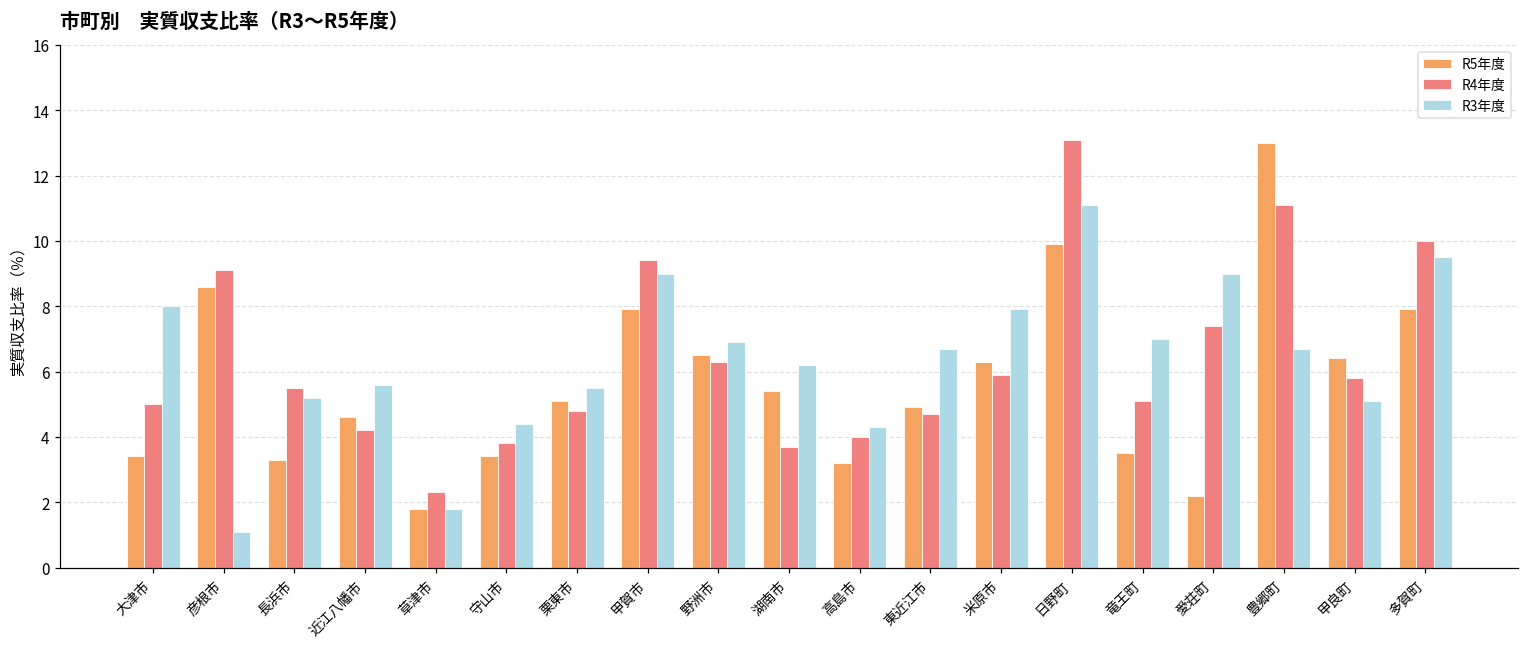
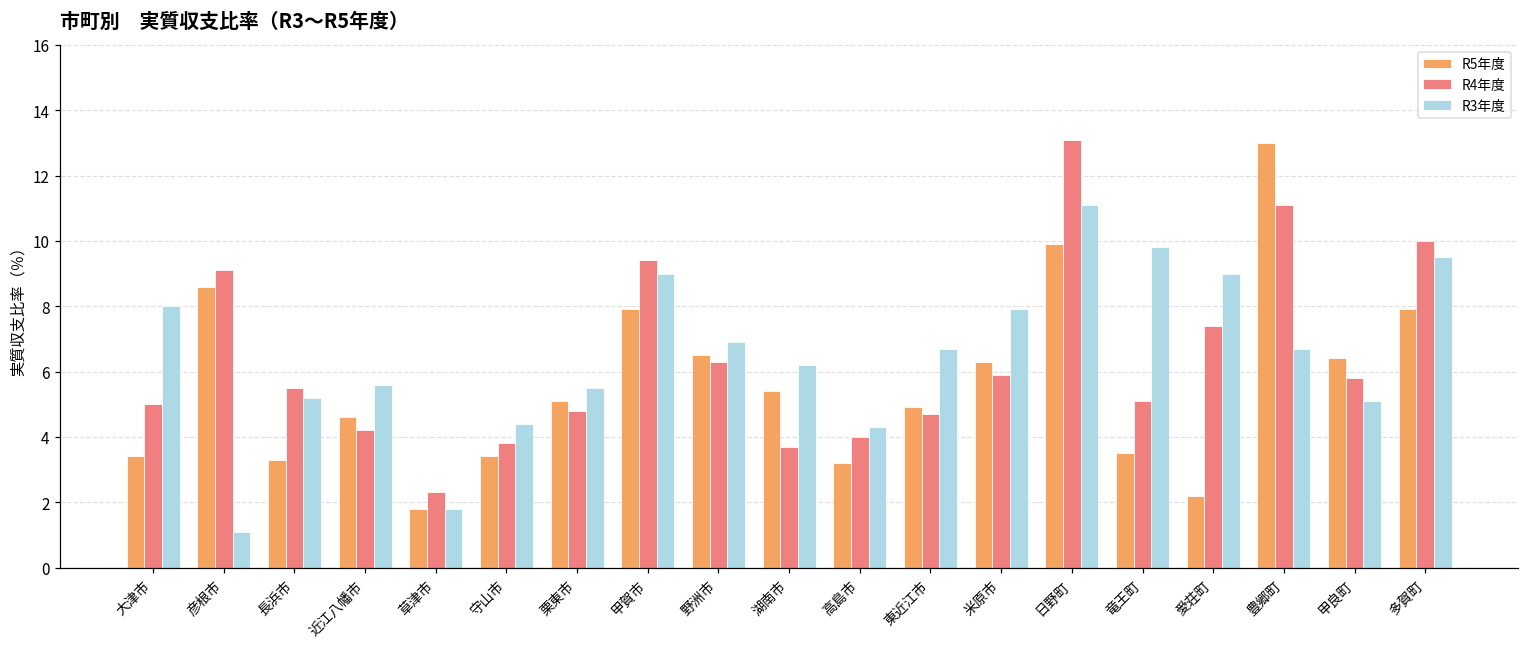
  {
    "R3年度": {
      "大津市": 8.0,
      "彦根市": 1.1,
      "長浜市": 5.2,
      "近江八幡市": 5.6,
      "草津市": 1.8,
      "守山市": 4.4,
      "栗東市": 5.5,
      "甲賀市": 9.0,
      "野洲市": 6.9,
      "湖南市": 6.2,
      "高島市": 4.3,
      "東近江市": 6.7,
      "米原市": 7.9,
      "日野町": 11.1,
-     "竜王町": 7.0,
+     "竜王町": 9.8,
      "愛荘町": 9.0,
      "豊郷町": 6.7,
      "甲良町": 5.1,
      "多賀町": 9.5
    }
  }
